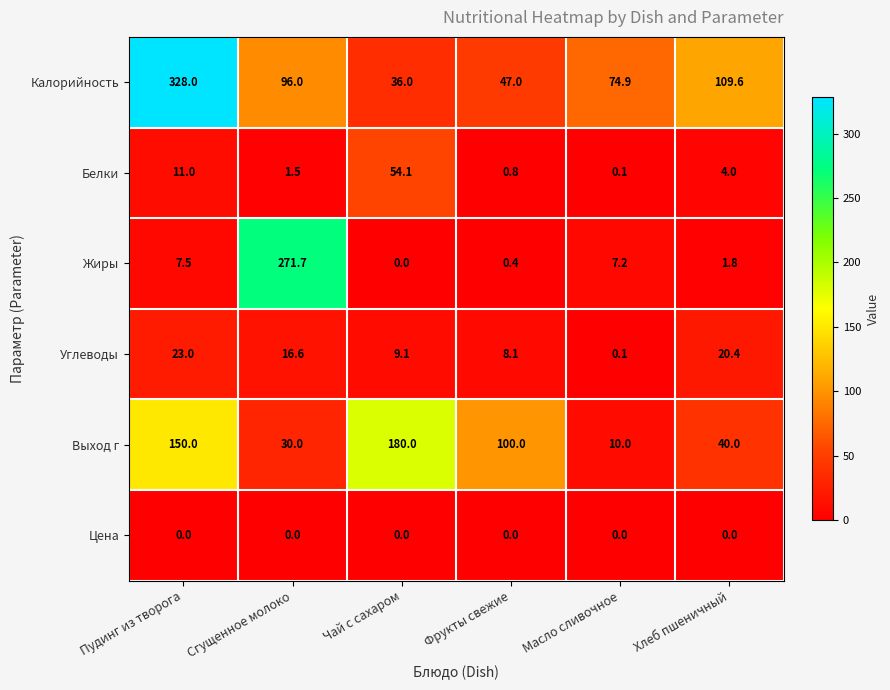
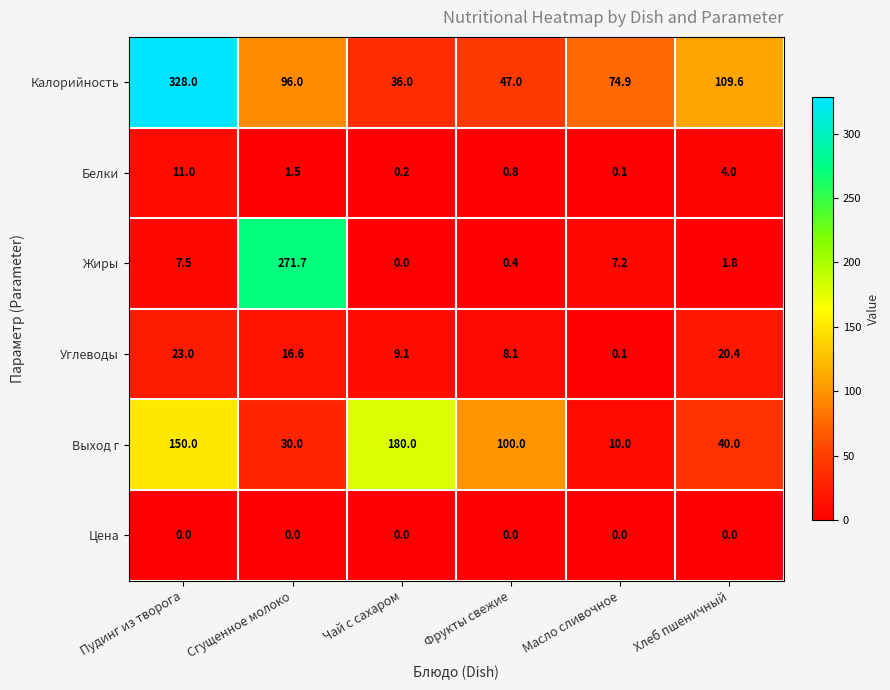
  {
    "Калорийность": {
      "Пудинг из творога": 328.0,
      "Сгущенное молоко": 96.0,
      "Чай с сахаром": 36.0,
      "Фрукты свежие": 47.0,
      "Масло сливочное": 74.9,
      "Хлеб пшеничный": 109.6
    },
    "Белки": {
      "Пудинг из творога": 11.0,
      "Сгущенное молоко": 1.5,
-     "Чай с сахаром": 54.1,
+     "Чай с сахаром": 0.2,
      "Фрукты свежие": 0.8,
      "Масло сливочное": 0.1,
      "Хлеб пшеничный": 4.0
    },
    "Жиры": {
      "Пудинг из творога": 7.5,
      "Сгущенное молоко": 271.7,
      "Чай с сахаром": 0.0,
      "Фрукты свежие": 0.4,
      "Масло сливочное": 7.2,
      "Хлеб пшеничный": 1.8
    },
    "Углеводы": {
      "Пудинг из творога": 23.0,
      "Сгущенное молоко": 16.6,
      "Чай с сахаром": 9.1,
      "Фрукты свежие": 8.1,
      "Масло сливочное": 0.1,
      "Хлеб пшеничный": 20.4
    },
    "Выход г": {
      "Пудинг из творога": 150.0,
      "Сгущенное молоко": 30.0,
      "Чай с сахаром": 180.0,
      "Фрукты свежие": 100.0,
      "Масло сливочное": 10.0,
      "Хлеб пшеничный": 40.0
    },
    "Цена": {
      "Пудинг из творога": 0.0,
      "Сгущенное молоко": 0.0,
      "Чай с сахаром": 0.0,
      "Фрукты свежие": 0.0,
      "Масло сливочное": 0.0,
      "Хлеб пшеничный": 0.0
    }
  }
